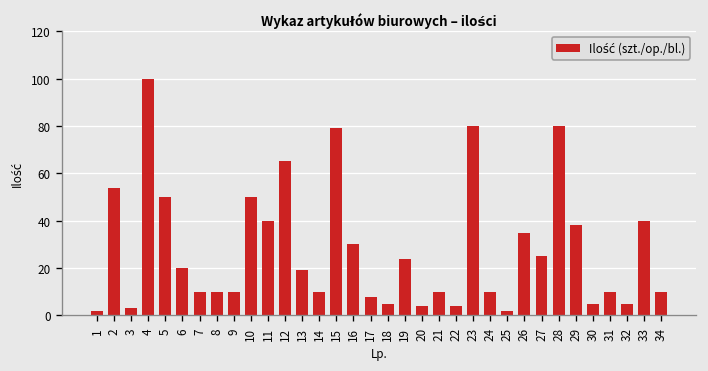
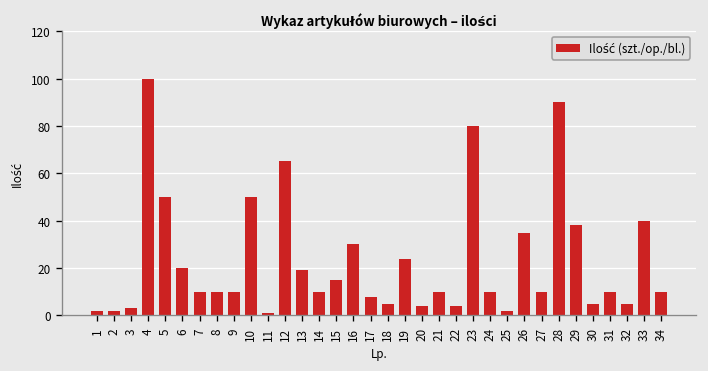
  {
    "1": 2,
-   "2": 54,
+   "2": 2,
    "3": 3,
    "4": 100,
    "5": 50,
    "6": 20,
    "7": 10,
    "8": 10,
    "9": 10,
    "10": 50,
-   "11": 40,
+   "11": 1,
    "12": 65,
    "13": 19,
    "14": 10,
-   "15": 79,
+   "15": 15,
    "16": 30,
    "17": 8,
    "18": 5,
    "19": 24,
    "20": 4,
    "21": 10,
    "22": 4,
    "23": 80,
    "24": 10,
    "25": 2,
    "26": 35,
-   "27": 25,
-   "28": 80,
+   "27": 10,
+   "28": 90,
    "29": 38,
    "30": 5,
    "31": 10,
    "32": 5,
    "33": 40,
    "34": 10
  }
